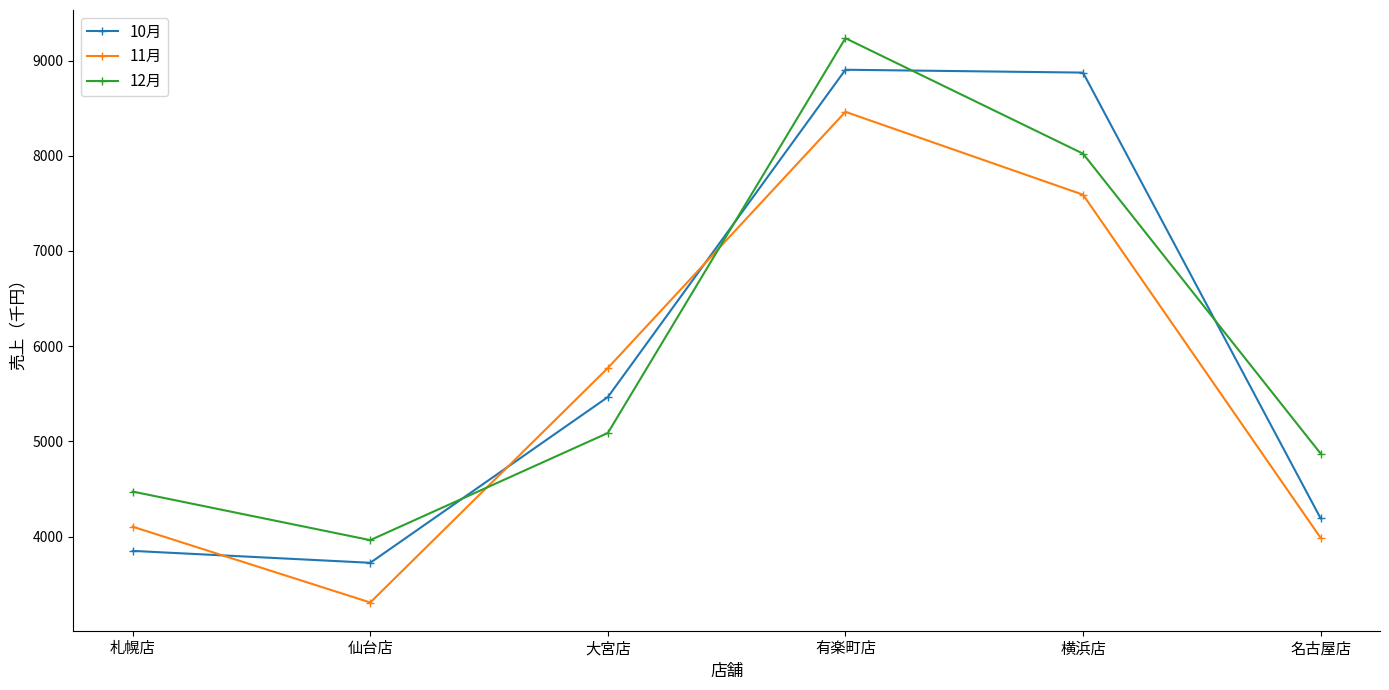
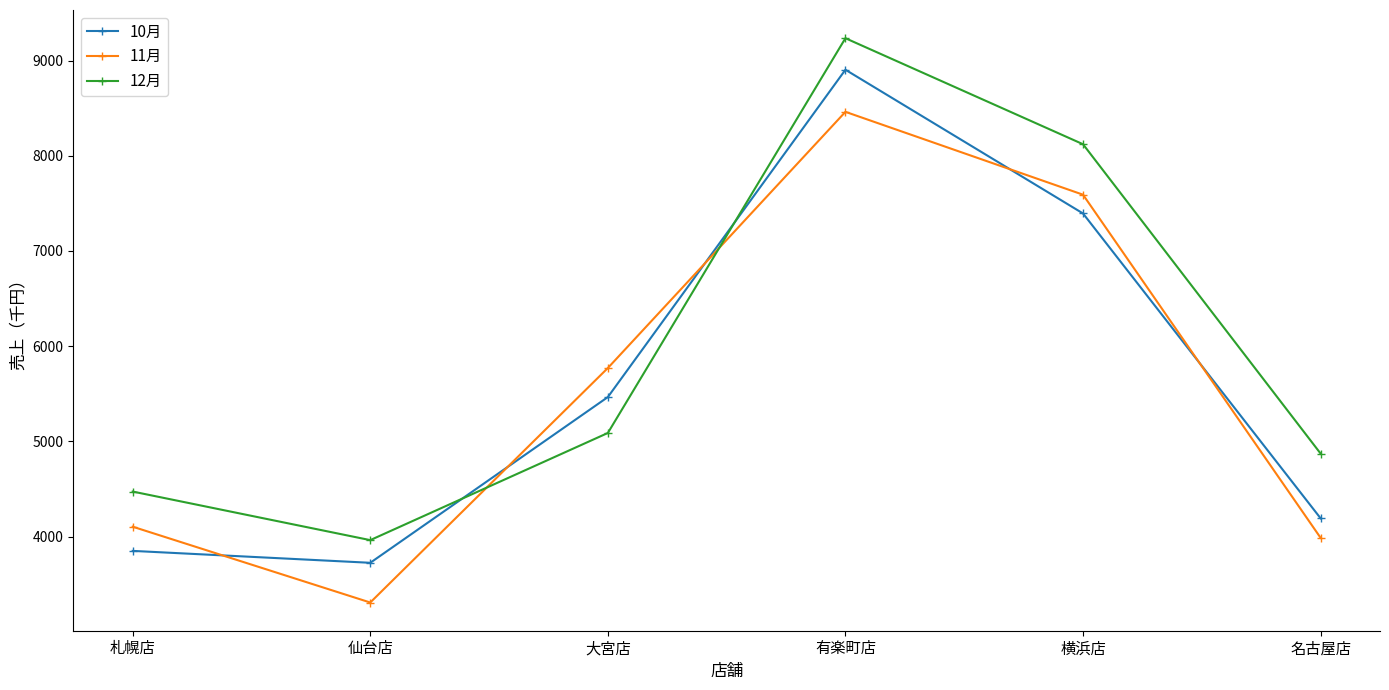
  {
    "10月": {
      "札幌店": 3900,
      "仙台店": 3700,
      "大宮店": 5500,
      "有楽町店": 8900,
-     "横浜店": 8900,
+     "横浜店": 7400,
      "名古屋店": 4200
    },
    "11月": {
      "札幌店": 4100,
      "仙台店": 3300,
      "大宮店": 5800,
      "有楽町店": 8500,
      "横浜店": 7600,
      "名古屋店": 4000
    },
    "12月": {
      "札幌店": 4500,
      "仙台店": 4000,
      "大宮店": 5100,
      "有楽町店": 9200,
-     "横浜店": 8000,
+     "横浜店": 8100,
      "名古屋店": 4900
    }
  }
